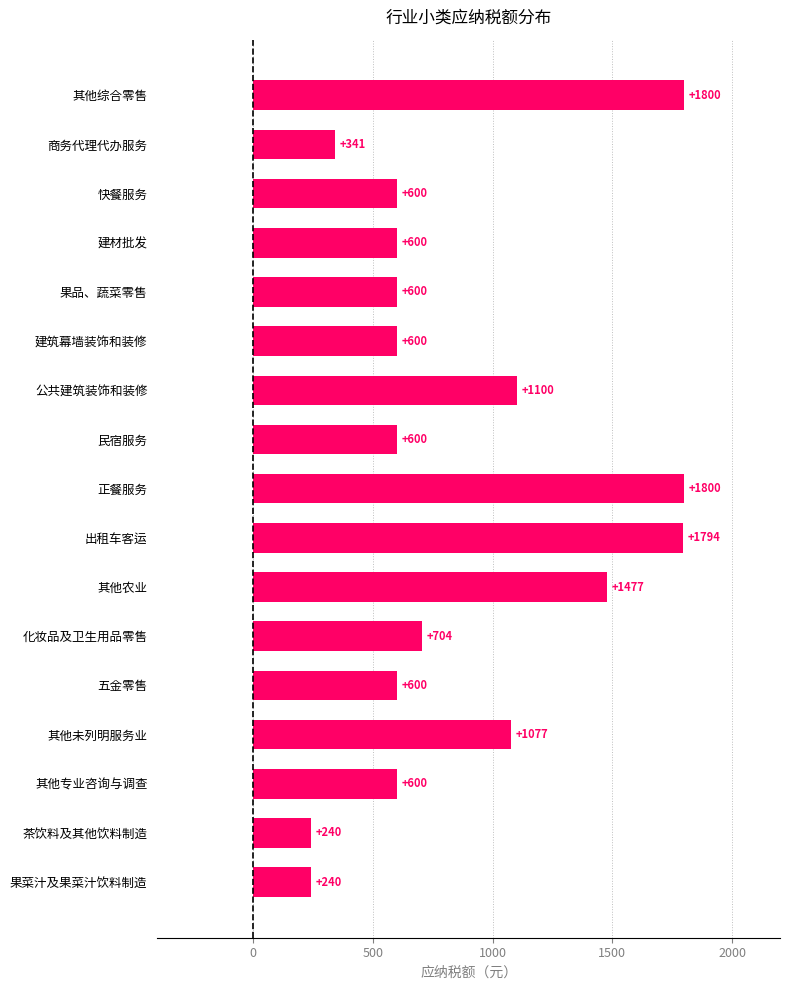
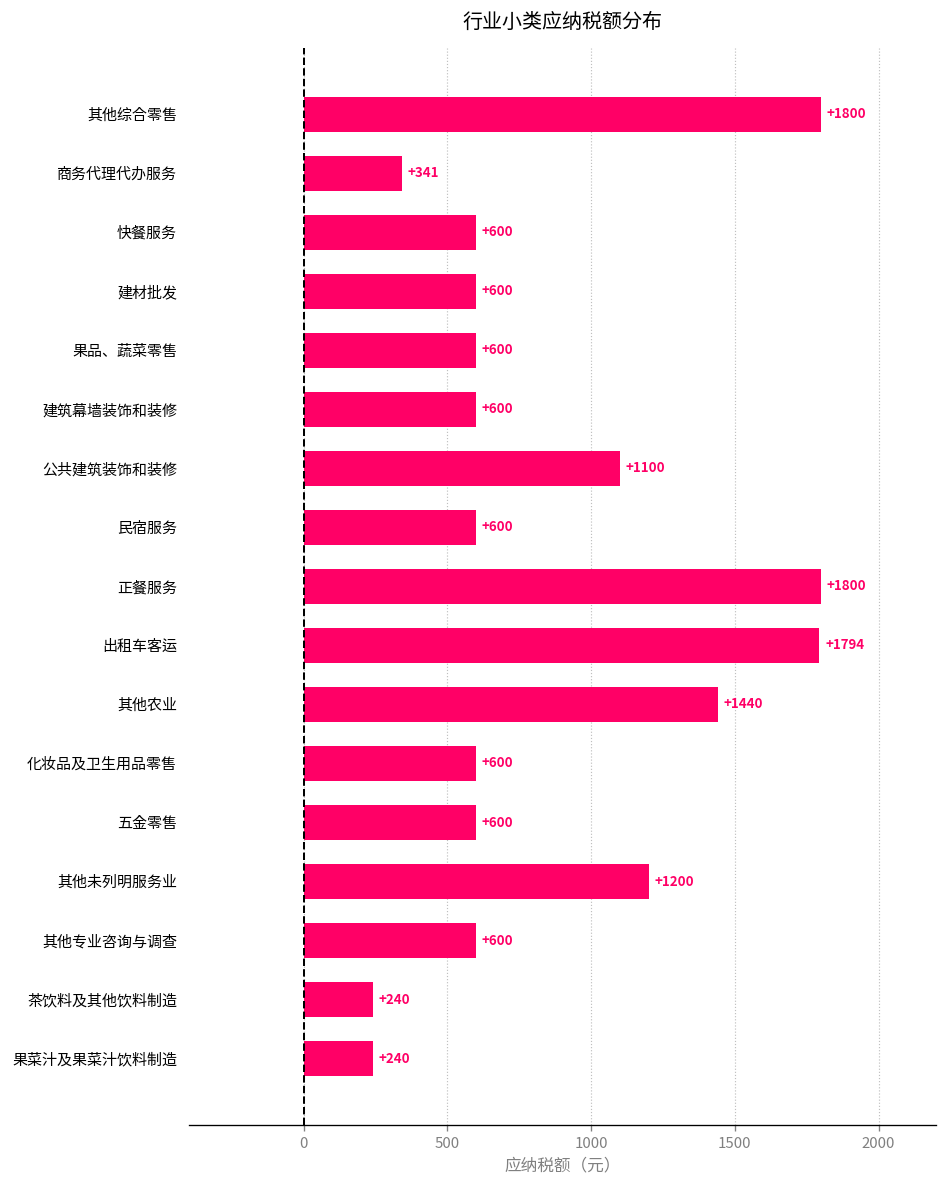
  {
    "其他综合零售": "+1800",
    "商务代理代办服务": "+341",
    "快餐服务": "+600",
    "建材批发": "+600",
    "果品、蔬菜零售": "+600",
    "建筑幕墙装饰和装修": "+600",
    "公共建筑装饰和装修": "+1100",
    "民宿服务": "+600",
    "正餐服务": "+1800",
    "出租车客运": "+1794",
-   "其他农业": "+1477",
-   "化妆品及卫生用品零售": "+704",
+   "其他农业": "+1440",
+   "化妆品及卫生用品零售": "+600",
    "五金零售": "+600",
-   "其他未列明服务业": "+1077",
+   "其他未列明服务业": "+1200",
    "其他专业咨询与调查": "+600",
    "茶饮料及其他饮料制造": "+240",
    "果菜汁及果菜汁饮料制造": "+240"
  }
